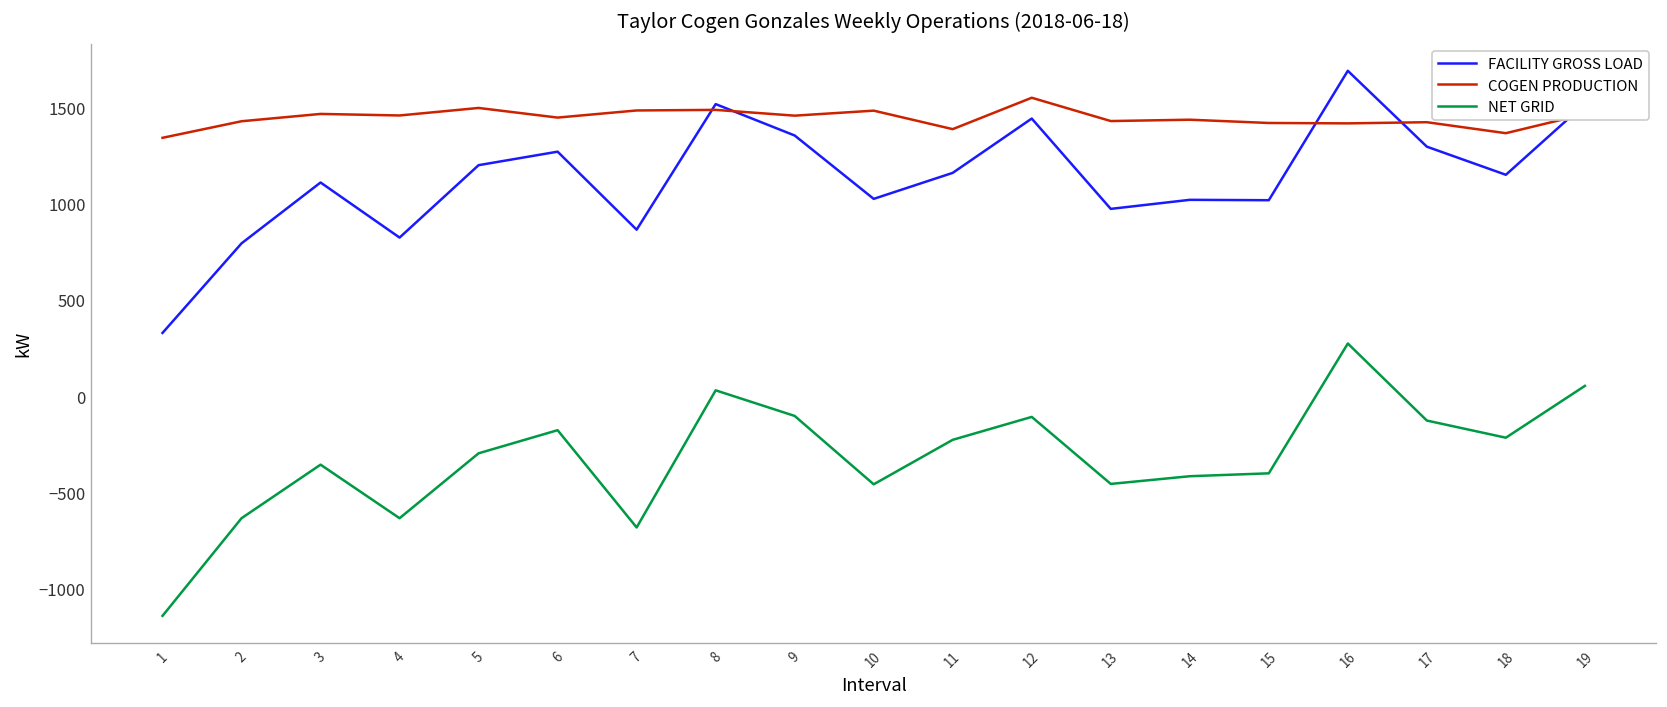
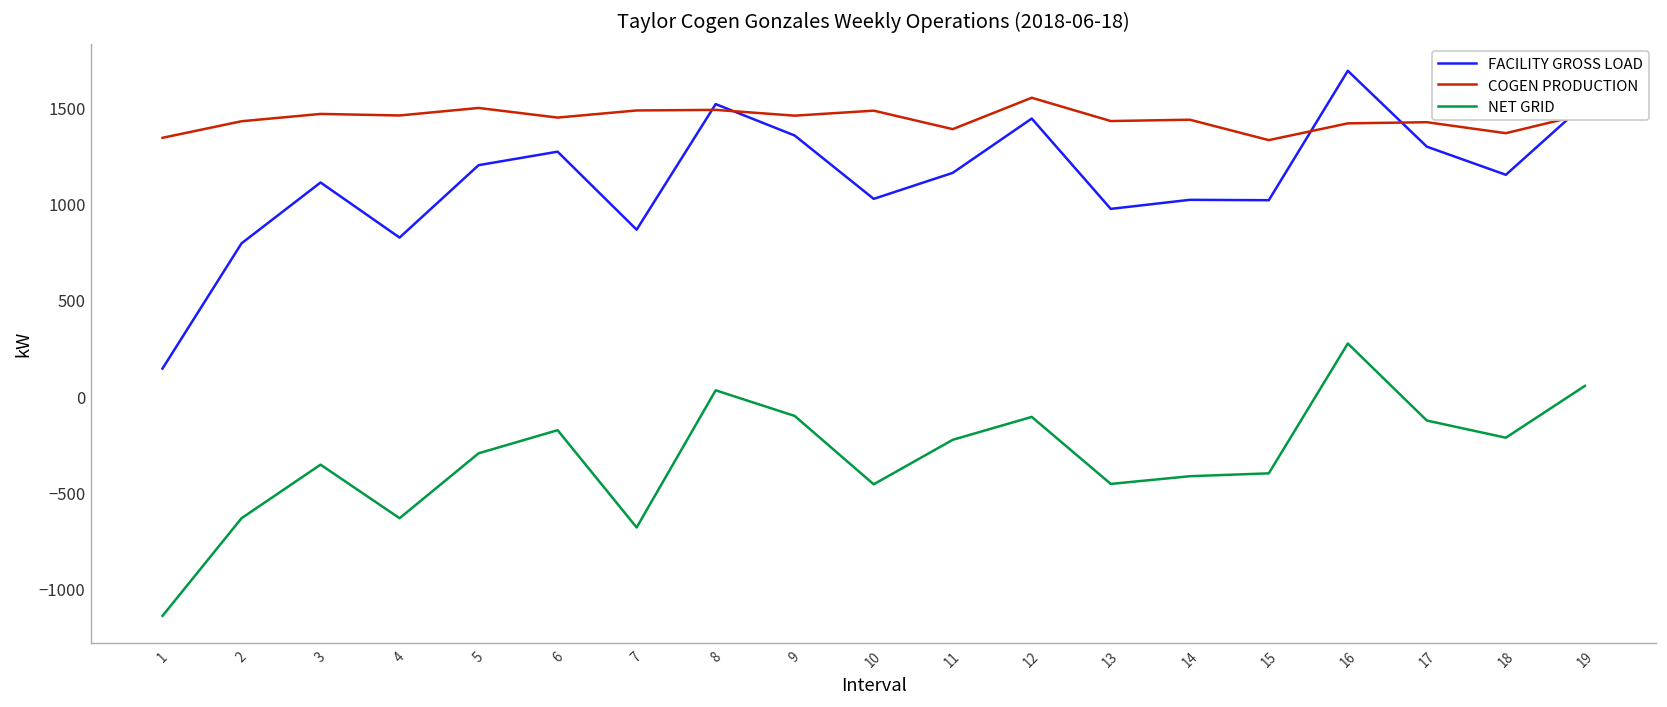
  {
    "FACILITY GROSS LOAD": {
-     "1": 330,
+     "1": 140,
      "2": 790,
      "3": 1110,
      "4": 820,
      "5": 1200,
      "6": 1270,
      "7": 860,
      "8": 1520,
      "9": 1350,
      "10": 1020,
      "11": 1160,
      "12": 1440,
      "13": 970,
      "14": 1020,
      "15": 1020,
      "16": 1690,
      "17": 1300,
      "18": 1150
    },
    "COGEN PRODUCTION": {
      "1": 1340,
      "2": 1430,
      "3": 1470,
      "4": 1460,
      "5": 1500,
      "6": 1450,
      "7": 1480,
      "8": 1490,
      "9": 1460,
      "10": 1480,
      "11": 1390,
      "12": 1550,
      "13": 1430,
      "14": 1440,
-     "15": 1420,
+     "15": 1330,
      "16": 1420,
      "17": 1420,
      "18": 1370
    },
    "NET GRID": {
      "1": -1140,
      "2": -630,
      "3": -360,
      "4": -630,
      "5": -300,
      "6": -180,
      "7": -680,
      "8": 30,
      "9": -100,
      "10": -460,
      "11": -230,
      "12": -110,
      "13": -460,
      "14": -420,
      "15": -400,
      "16": 270,
      "17": -130,
      "18": -220,
      "19": 50
    }
  }
